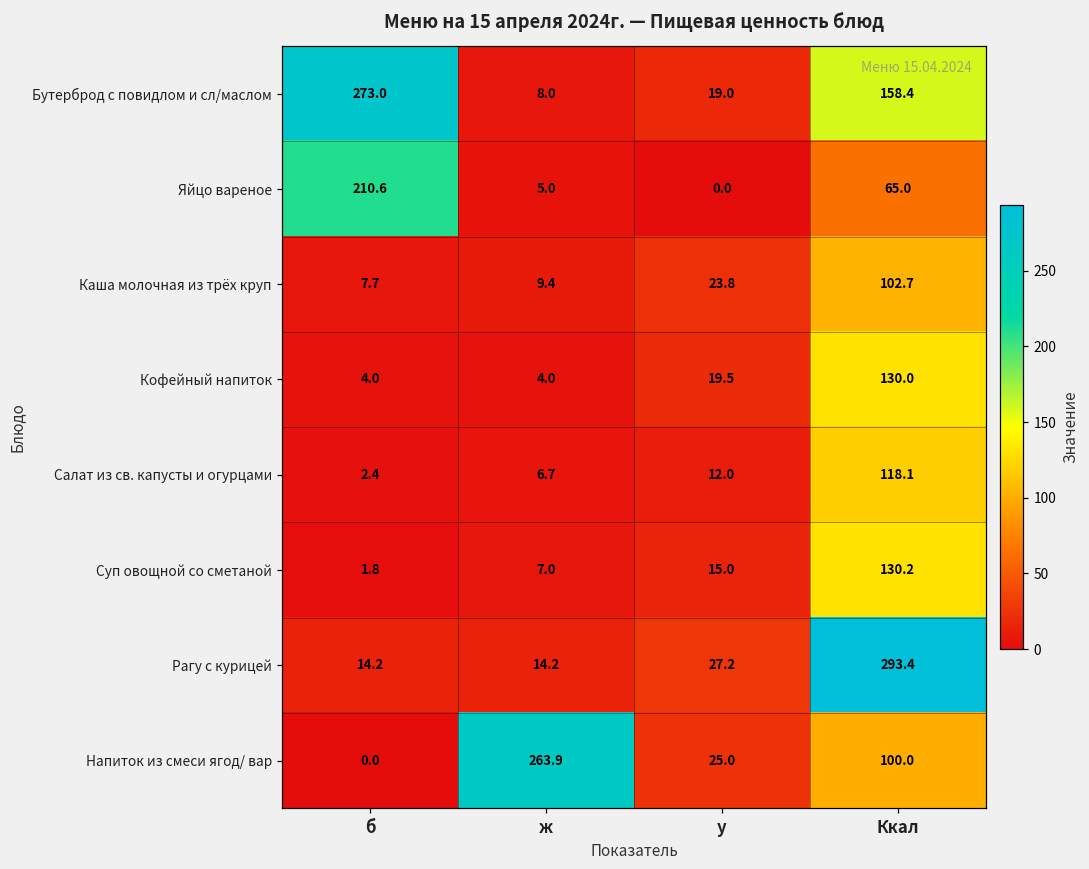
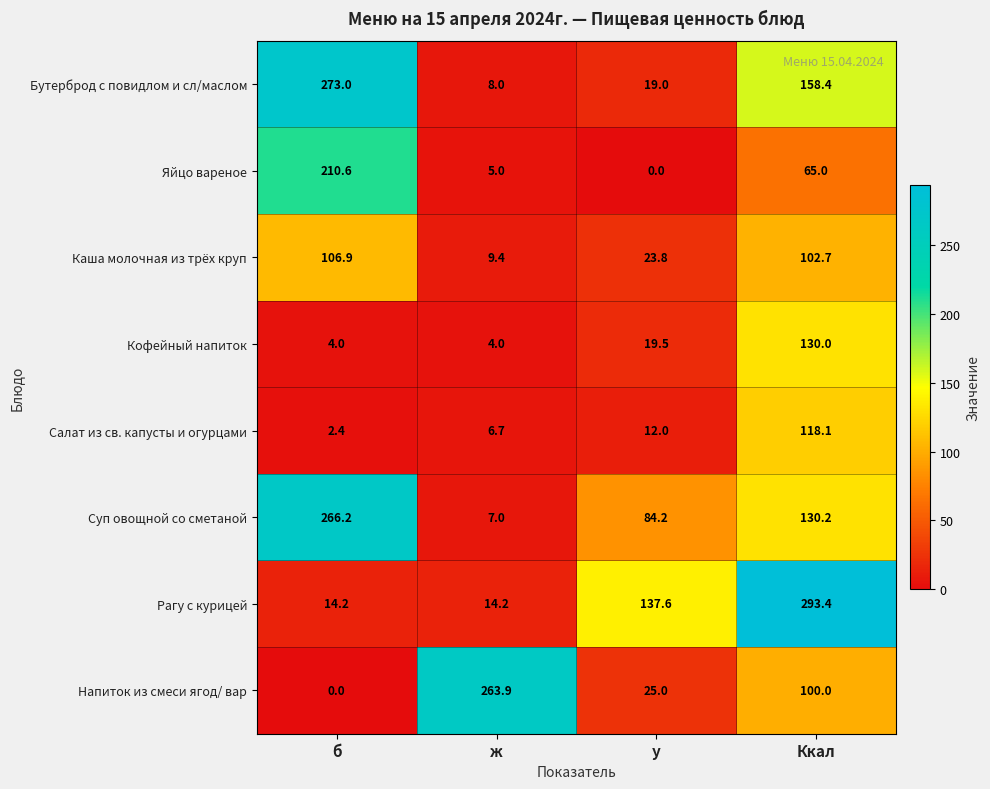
  {
    "Бутерброд с повидлом и сл/маслом": {
      "б": 273.0,
      "ж": 8.0,
      "у": 19.0
    },
    "Яйцо вареное": {
      "б": 210.6,
      "ж": 5.0,
      "у": 0.0,
      "Ккал": 65.0
    },
    "Каша молочная из трёх круп": {
-     "б": 7.7,
+     "б": 106.9,
      "ж": 9.4,
      "у": 23.8,
      "Ккал": 102.7
    },
    "Кофейный напиток": {
      "б": 4.0,
      "ж": 4.0,
      "у": 19.5,
      "Ккал": 130.0
    },
    "Салат из св. капусты и огурцами": {
      "б": 2.4,
      "ж": 6.7,
      "у": 12.0,
      "Ккал": 118.1
    },
    "Суп овощной со сметаной": {
-     "б": 1.8,
+     "б": 266.2,
      "ж": 7.0,
-     "у": 15.0,
+     "у": 84.2,
      "Ккал": 130.2
    },
    "Рагу с курицей": {
      "б": 14.2,
      "ж": 14.2,
-     "у": 27.2,
+     "у": 137.6,
      "Ккал": 293.4
    },
    "Напиток из смеси ягод/ вар": {
      "б": 0.0,
      "ж": 263.9,
      "у": 25.0,
      "Ккал": 100.0
    }
  }
